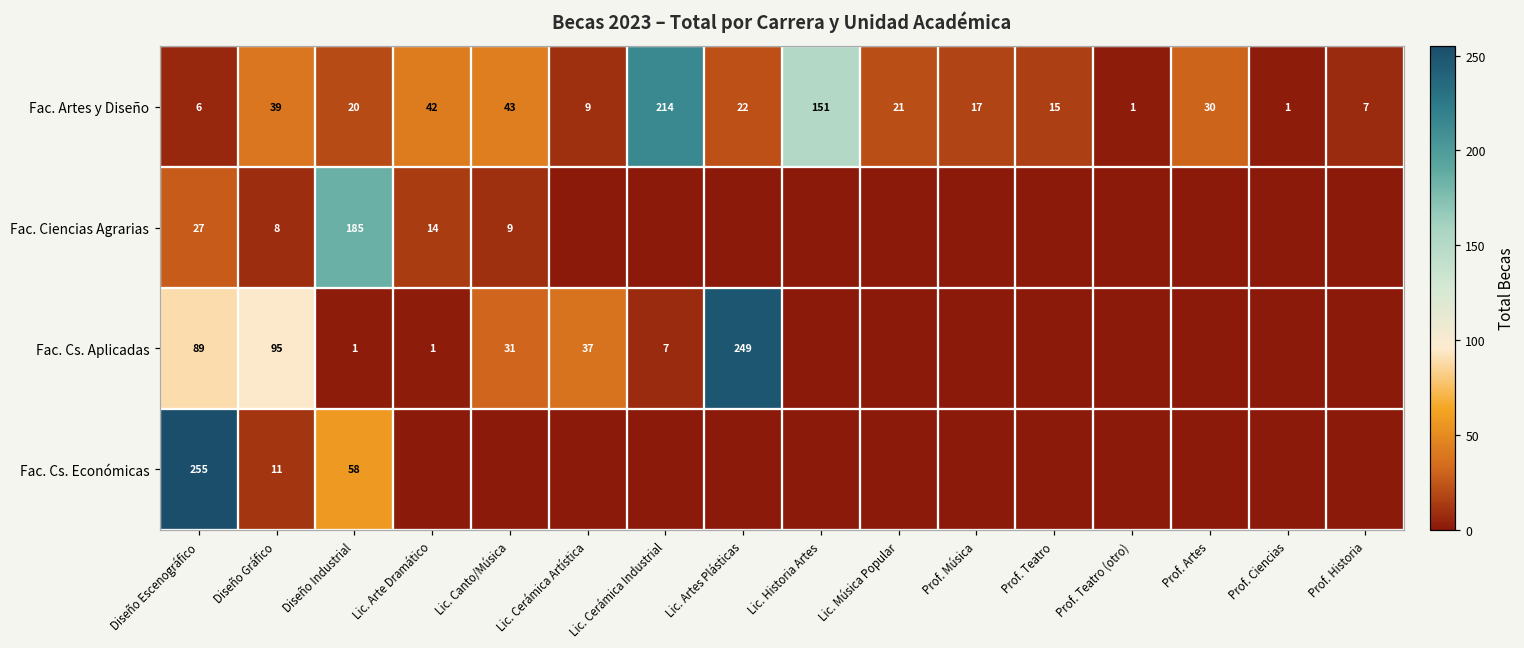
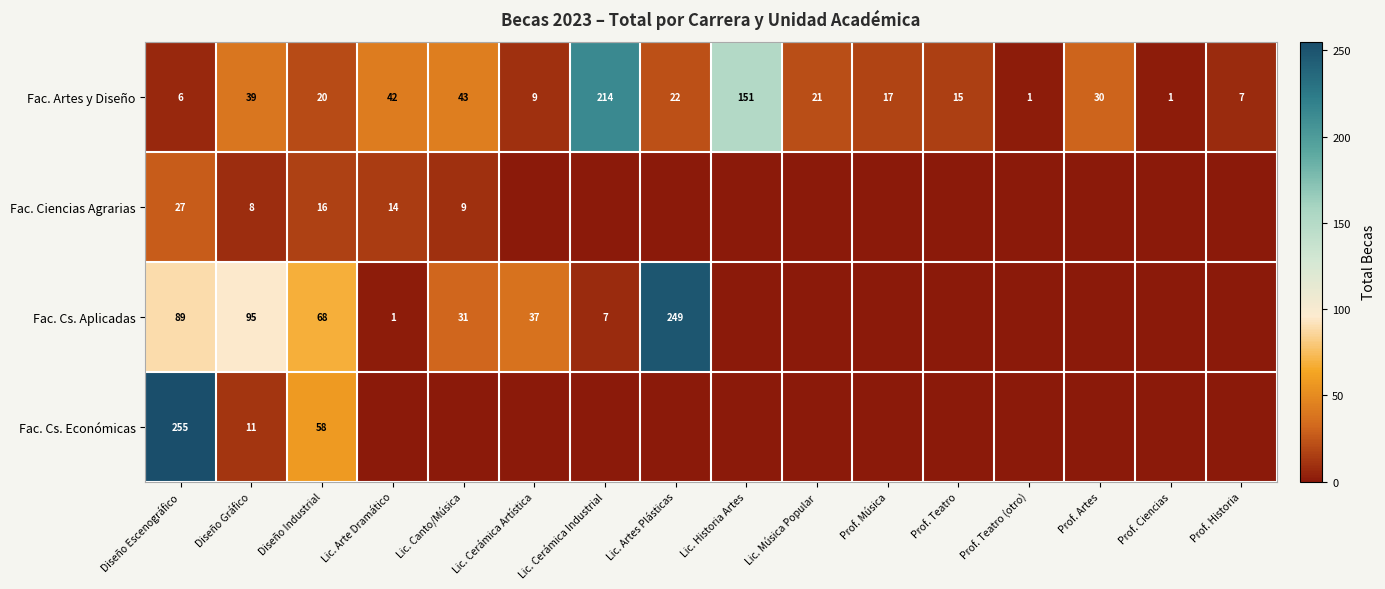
  {
    "Fac. Artes y Diseño": {
      "Diseño Escenográfico": 6,
      "Diseño Gráfico": 39,
      "Diseño Industrial": 20,
      "Lic. Arte Dramático": 42,
      "Lic. Canto/Música": 43,
      "Lic. Cerámica Artística": 9,
      "Lic. Cerámica Industrial": 214,
      "Lic. Artes Plásticas": 22,
      "Lic. Historia Artes": 151,
      "Lic. Música Popular": 21,
      "Prof. Música": 17,
      "Prof. Teatro": 15,
      "Prof. Teatro (otro)": 1,
      "Prof. Artes": 30,
      "Prof. Ciencias": 1,
      "Prof. Historia": 7
    },
    "Fac. Ciencias Agrarias": {
      "Diseño Escenográfico": 27,
      "Diseño Gráfico": 8,
-     "Diseño Industrial": 185,
+     "Diseño Industrial": 16,
      "Lic. Arte Dramático": 14,
      "Lic. Canto/Música": 9
    },
    "Fac. Cs. Aplicadas": {
      "Diseño Escenográfico": 89,
      "Diseño Gráfico": 95,
-     "Diseño Industrial": 1,
+     "Diseño Industrial": 68,
      "Lic. Arte Dramático": 1,
      "Lic. Canto/Música": 31,
      "Lic. Cerámica Artística": 37,
      "Lic. Cerámica Industrial": 7,
      "Lic. Artes Plásticas": 249
    },
    "Fac. Cs. Económicas": {
      "Diseño Escenográfico": 255,
      "Diseño Gráfico": 11,
      "Diseño Industrial": 58
    }
  }
